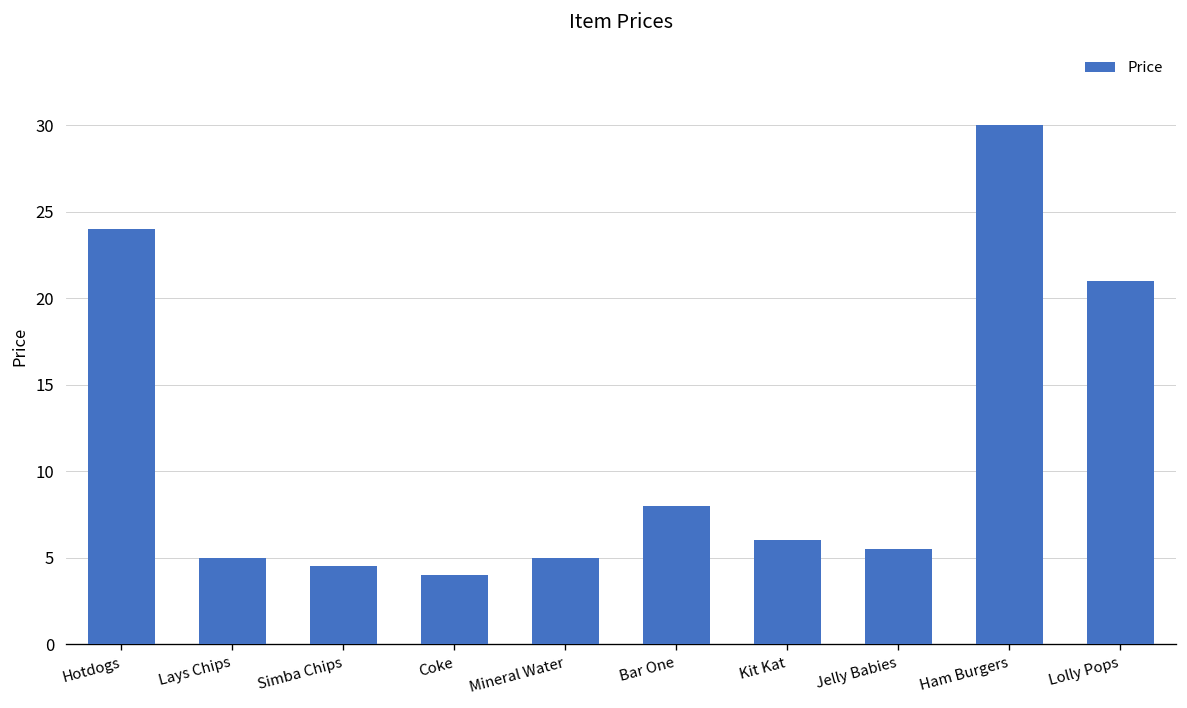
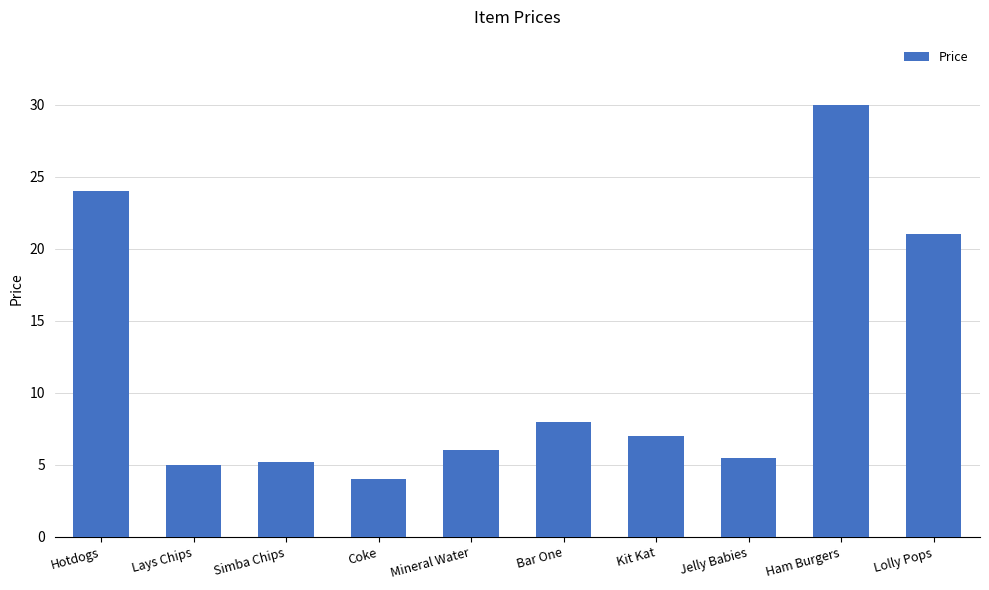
  {
    "Hotdogs": 24.0,
    "Lays Chips": 5.0,
-   "Simba Chips": 4.5,
+   "Simba Chips": 5.2,
    "Coke": 4.0,
-   "Mineral Water": 5,
+   "Mineral Water": 6,
    "Bar One": 8.0,
-   "Kit Kat": 6,
+   "Kit Kat": 7,
    "Jelly Babies": 5.5,
    "Ham Burgers": 30.0,
    "Lolly Pops": 21.0
  }
